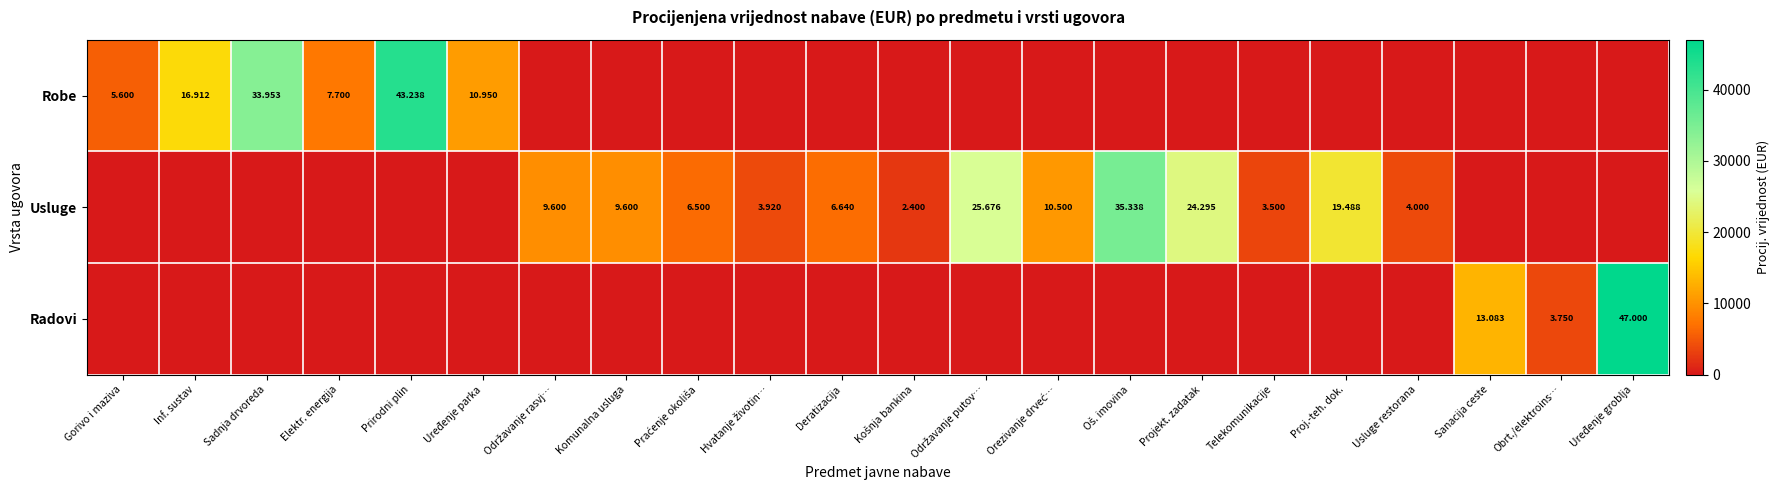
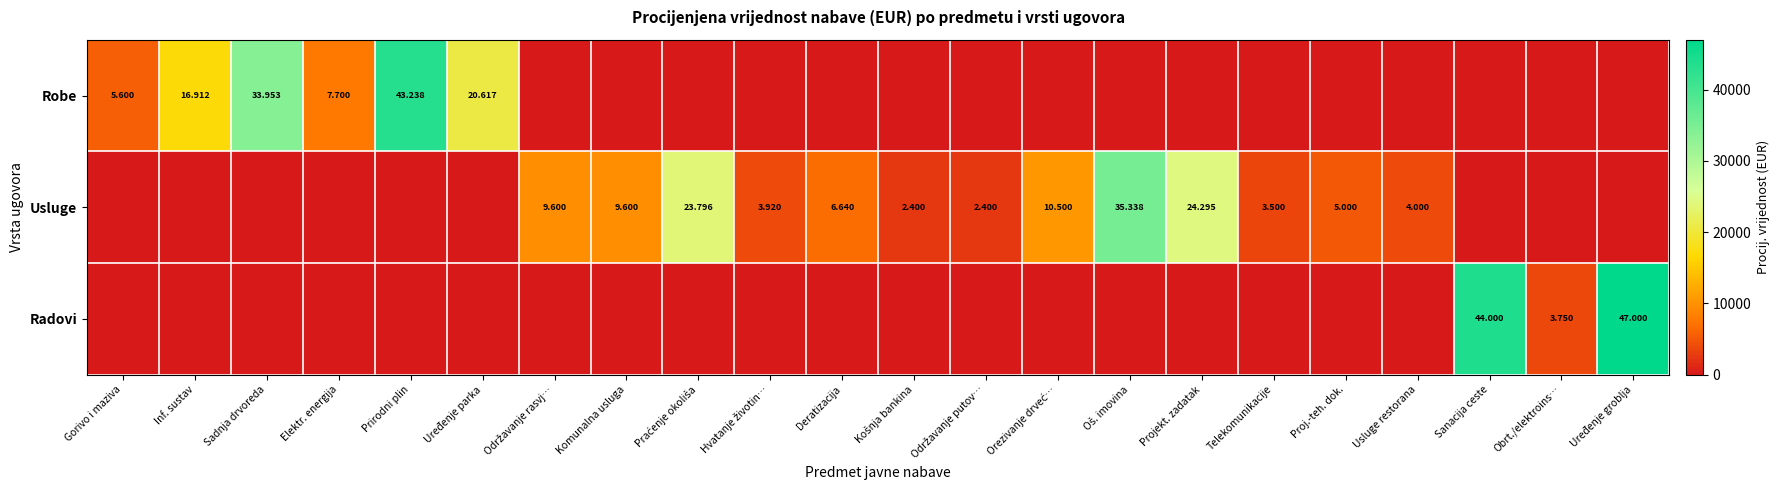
  {
    "Robe": {
      "Gorivo i maziva": 5.600,
      "Inf. sustav": 16.912,
      "Sadnja drvoreda": 33.953,
      "Elektr. energija": 7.700,
      "Prirodni plin": 43.238,
-     "Uređenje parka": 10.950
+     "Uređenje parka": 20.617
    },
    "Usluge": {
      "Održavanje rasvj…": 9.600,
      "Komunalna usluga": 9.600,
-     "Praćenje okoliša": 6.500,
+     "Praćenje okoliša": 23.796,
      "Hvatanje životin…": 3.920,
      "Deratizacija": 6.640,
      "Košnja bankina": 2.400,
-     "Održavanje putov…": 25.676,
+     "Održavanje putov…": 2.400,
      "Orezivanje drveć…": 10.500,
      "Oš. imovina": 35.338,
      "Projekt. zadatak": 24.295,
      "Telekomunikacije": 3.500,
-     "Proj.-teh. dok.": 19.488,
+     "Proj.-teh. dok.": 5.000,
      "Usluge restorana": 4.000
    },
    "Radovi": {
-     "Sanacija ceste": 13.083,
+     "Sanacija ceste": 44.000,
      "Obrt./elektroins…": 3.750,
      "Uređenje groblja": 47.000
    }
  }
